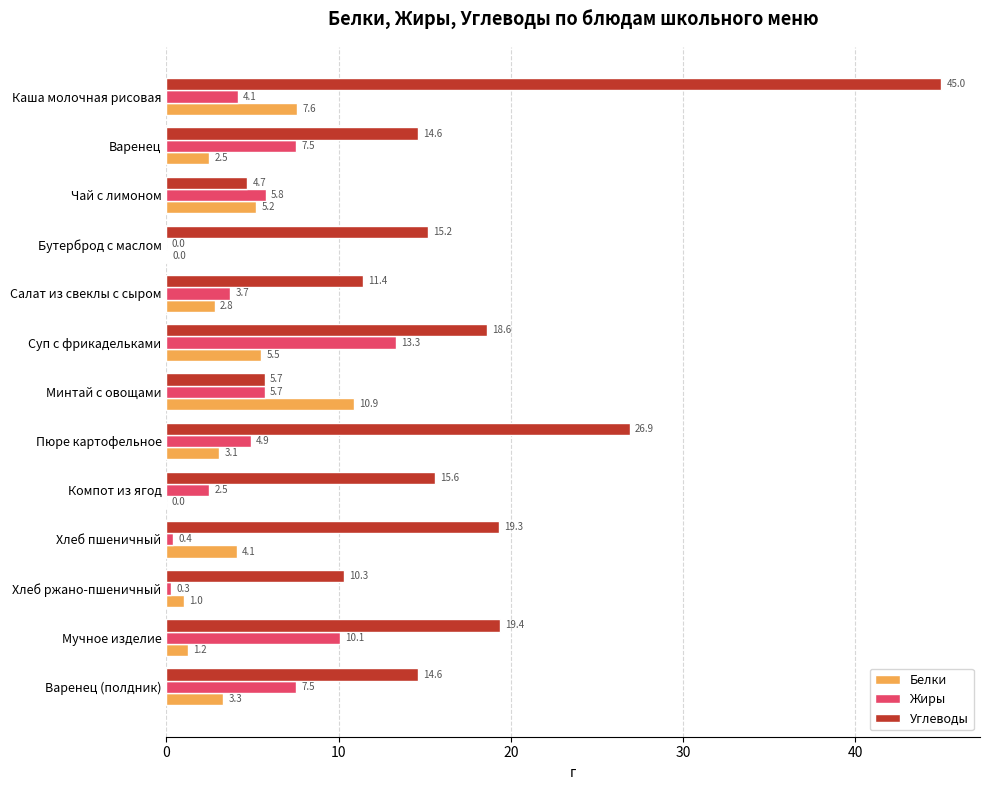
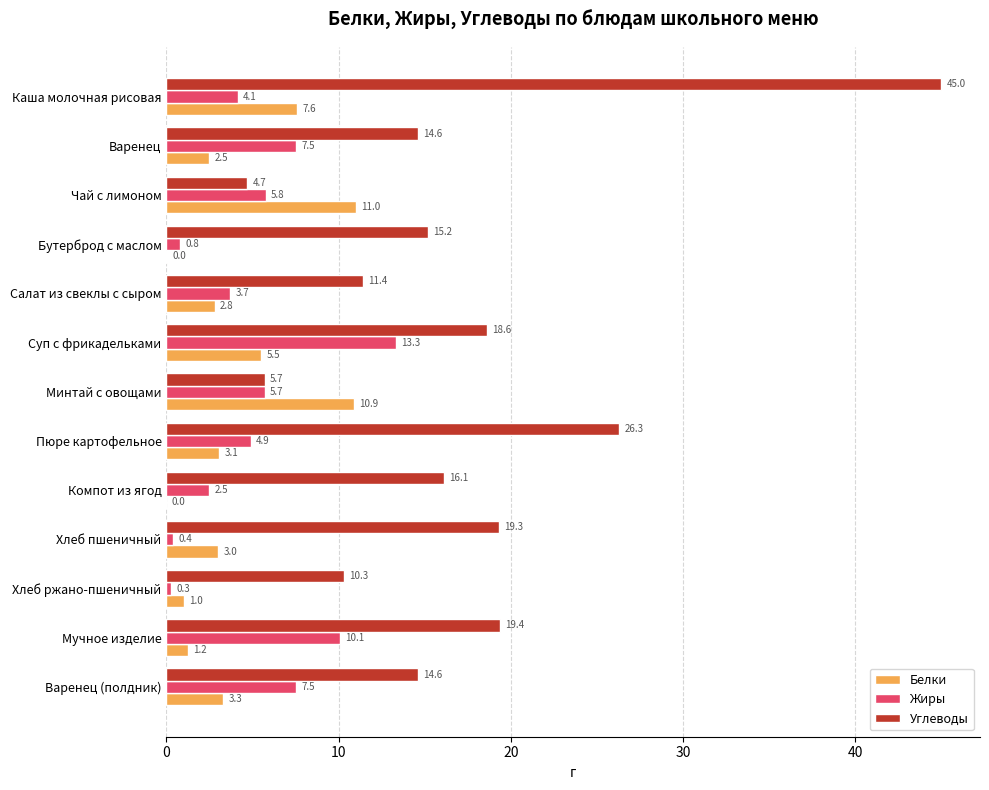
  {
    "Белки": {
      "Каша молочная рисовая": 7.6,
      "Варенец": 2.5,
-     "Чай с лимоном": 5.2,
+     "Чай с лимоном": 11.0,
      "Бутерброд с маслом": 0.0,
      "Салат из свеклы с сыром": 2.8,
      "Суп с фрикадельками": 5.5,
      "Минтай с овощами": 10.9,
      "Пюре картофельное": 3.1,
      "Компот из ягод": 0.0,
-     "Хлеб пшеничный": 4.1,
+     "Хлеб пшеничный": 3.0,
      "Хлеб ржано-пшеничный": 1.0,
      "Мучное изделие": 1.2,
      "Варенец (полдник)": 3.3
    },
    "Жиры": {
      "Каша молочная рисовая": 4.1,
      "Варенец": 7.5,
      "Чай с лимоном": 5.8,
-     "Бутерброд с маслом": 0.0,
+     "Бутерброд с маслом": 0.8,
      "Салат из свеклы с сыром": 3.7,
      "Суп с фрикадельками": 13.3,
      "Минтай с овощами": 5.7,
      "Пюре картофельное": 4.9,
      "Компот из ягод": 2.5,
      "Хлеб пшеничный": 0.4,
      "Хлеб ржано-пшеничный": 0.3,
      "Мучное изделие": 10.1,
      "Варенец (полдник)": 7.5
    },
    "Углеводы": {
      "Каша молочная рисовая": 45.0,
      "Варенец": 14.6,
      "Чай с лимоном": 4.7,
      "Бутерброд с маслом": 15.2,
      "Салат из свеклы с сыром": 11.4,
      "Суп с фрикадельками": 18.6,
      "Минтай с овощами": 5.7,
-     "Пюре картофельное": 26.9,
-     "Компот из ягод": 15.6,
+     "Пюре картофельное": 26.3,
+     "Компот из ягод": 16.1,
      "Хлеб пшеничный": 19.3,
      "Хлеб ржано-пшеничный": 10.3,
      "Мучное изделие": 19.4,
      "Варенец (полдник)": 14.6
    }
  }
